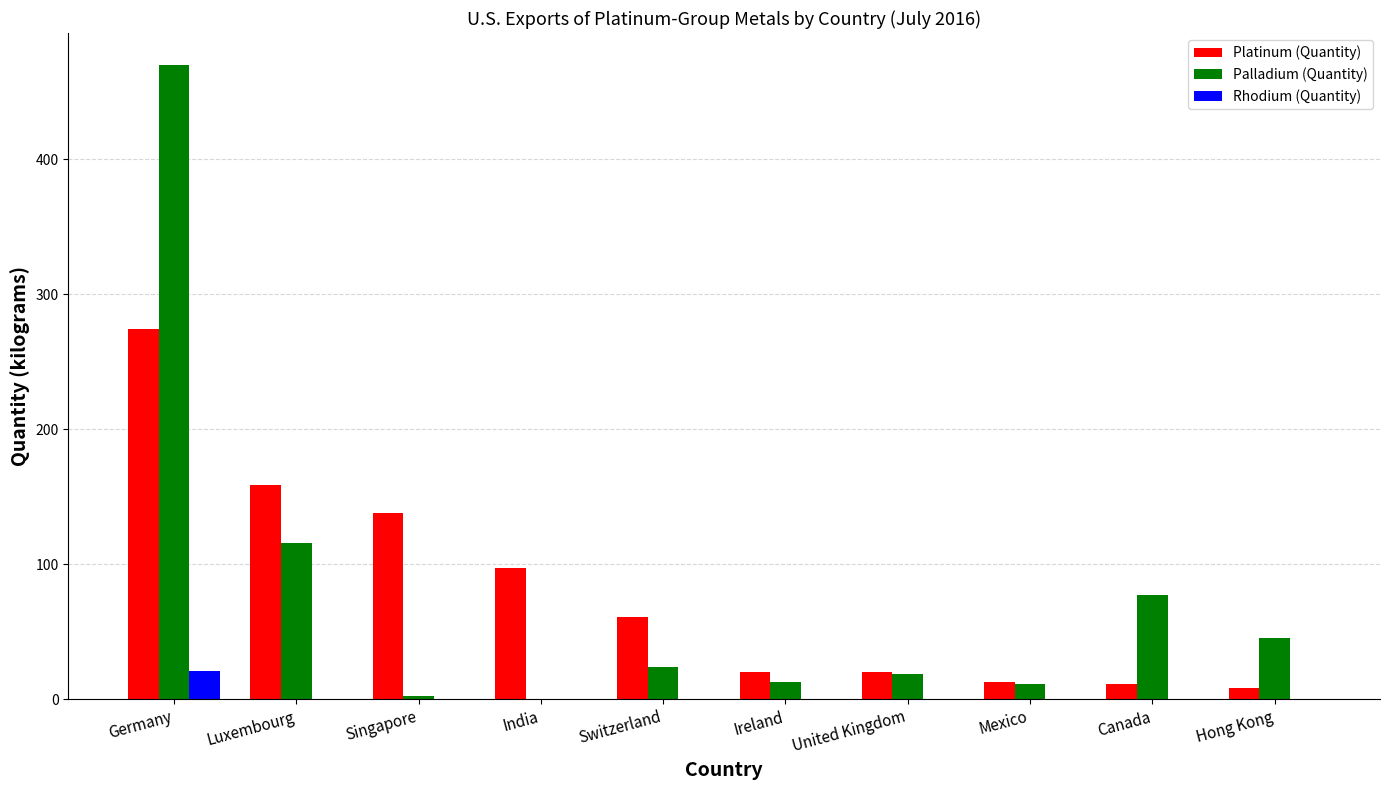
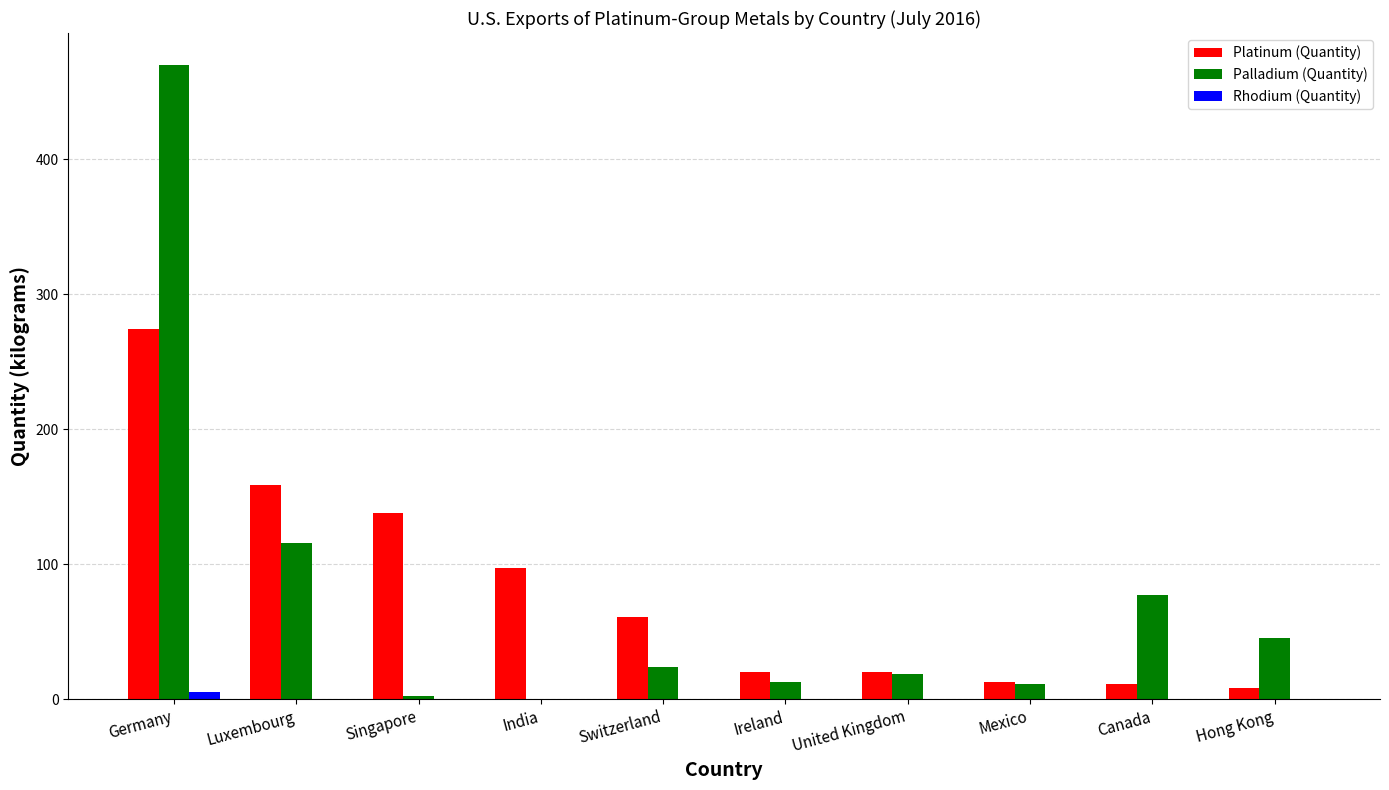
  {
    "Platinum (Quantity)": {
      "Germany": 274,
      "Luxembourg": 159,
      "Singapore": 138,
      "India": 97,
      "Switzerland": 61,
      "Ireland": 20,
      "United Kingdom": 20,
      "Mexico": 13,
      "Canada": 11,
      "Hong Kong": 8
    },
    "Palladium (Quantity)": {
      "Germany": 470,
      "Luxembourg": 116,
      "Singapore": 2,
      "India": 0,
      "Switzerland": 24,
      "Ireland": 13,
      "United Kingdom": 19,
      "Mexico": 11,
      "Canada": 77,
      "Hong Kong": 45
    },
    "Rhodium (Quantity)": {
-     "Germany": 21,
+     "Germany": 5,
      "Luxembourg": 0,
      "Singapore": 0,
      "India": 0,
      "Switzerland": 0,
      "Ireland": 0,
      "United Kingdom": 0,
      "Mexico": 0,
      "Canada": 0,
      "Hong Kong": 0
    }
  }
